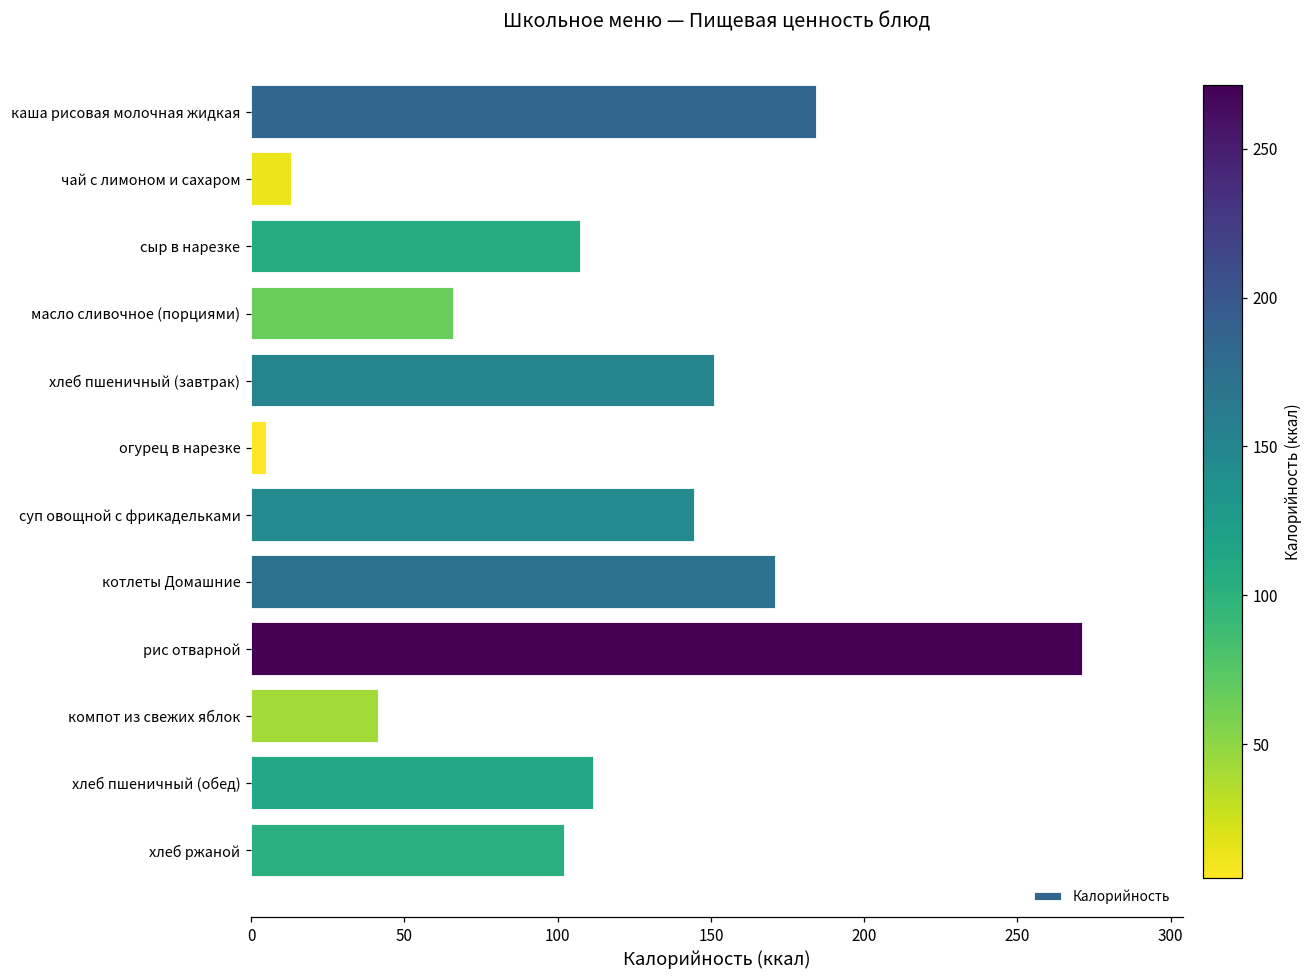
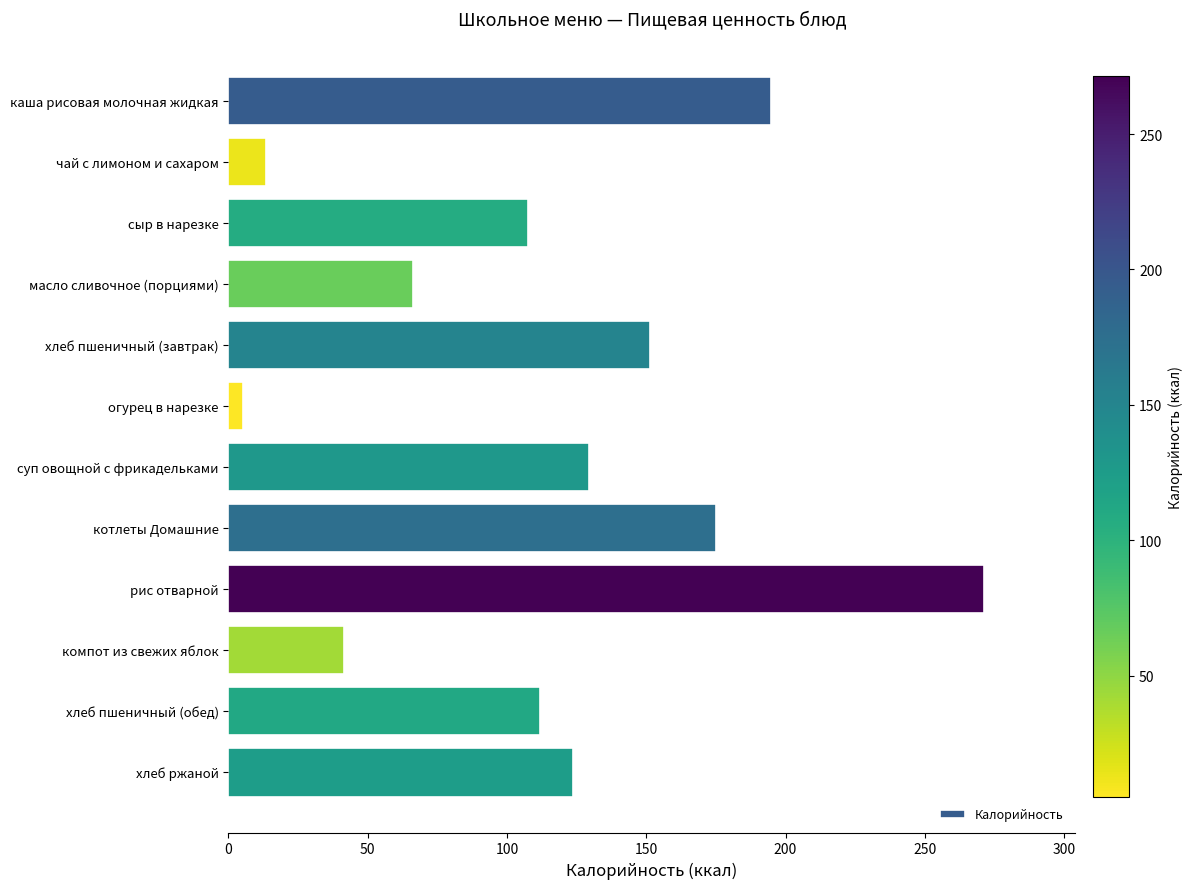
  {
-   "каша рисовая молочная жидкая": 185,
+   "каша рисовая молочная жидкая": 195,
    "чай с лимоном и сахаром": 13,
    "сыр в нарезке": 108,
    "масло сливочное (порциями)": 66,
    "хлеб пшеничный (завтрак)": 151,
    "огурец в нарезке": 5,
-   "суп овощной с фрикадельками": 145,
-   "котлеты Домашние": 171,
+   "суп овощной с фрикадельками": 130,
+   "котлеты Домашние": 175,
    "рис отварной": 271,
    "компот из свежих яблок": 42,
    "хлеб пшеничный (обед)": 112,
-   "хлеб ржаной": 103
+   "хлеб ржаной": 124
  }
